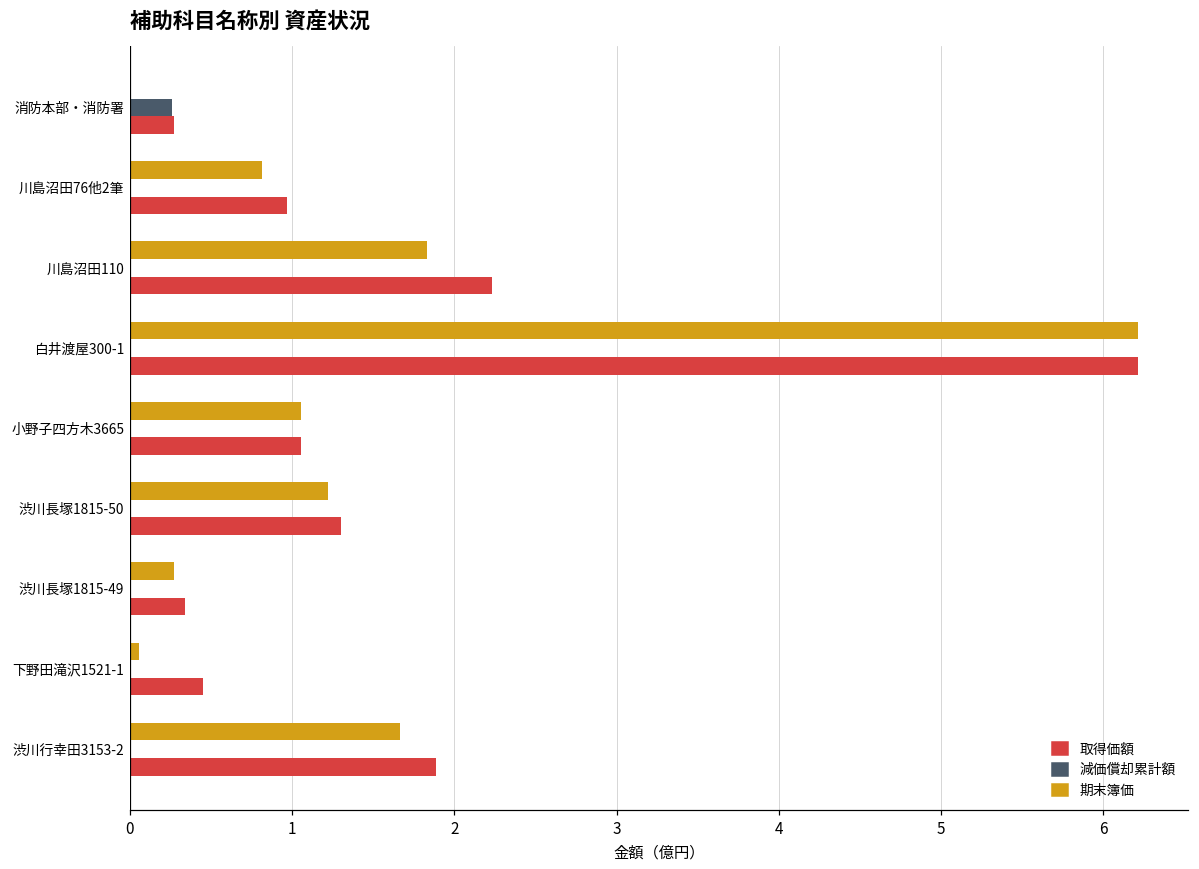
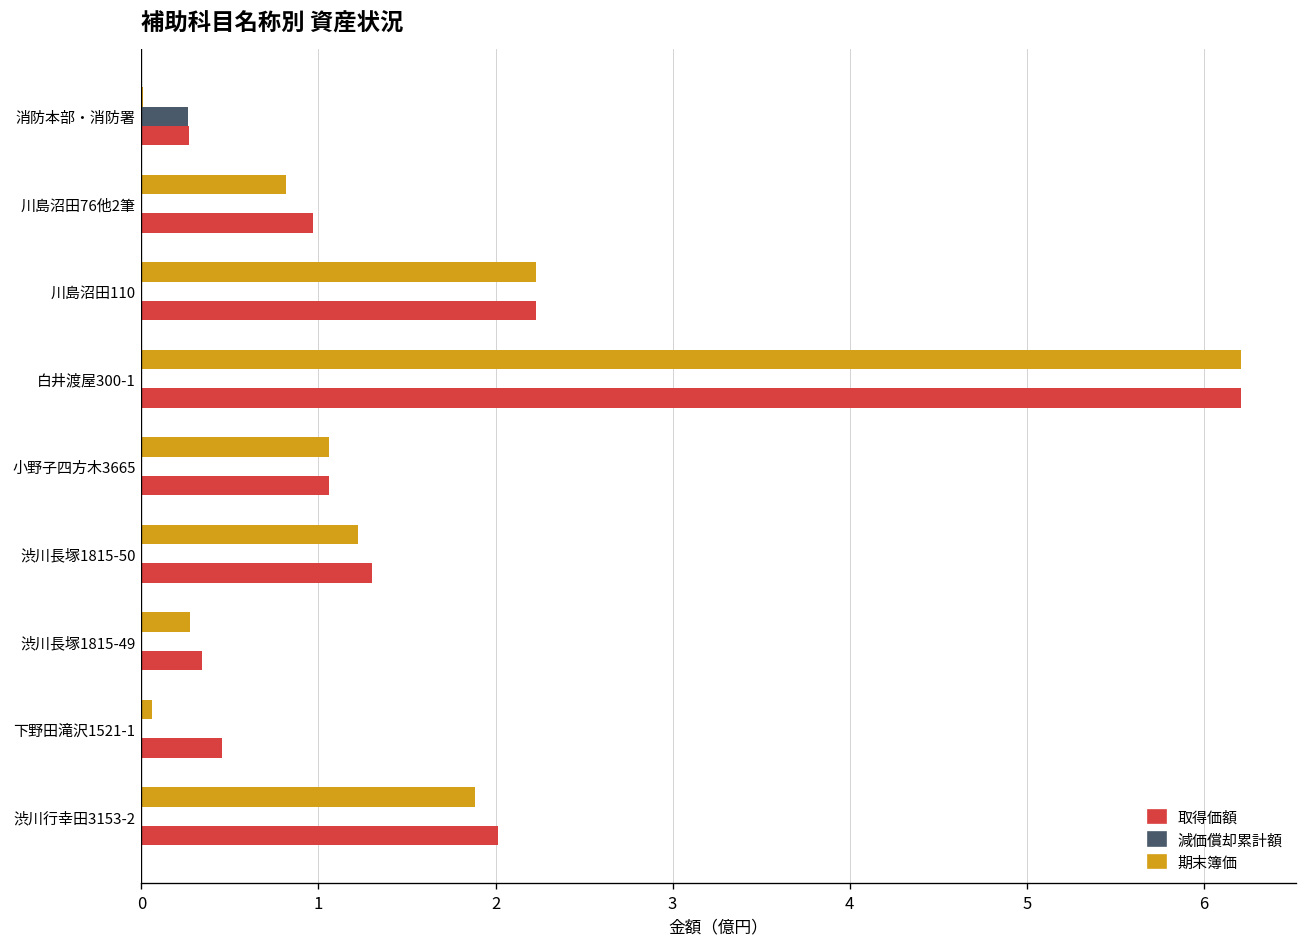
  {
    "取得価額": {
      "消防本部・消防署": 0.27,
      "川島沼田76他2筆": 0.97,
      "川島沼田110": 2.23,
      "白井渡屋300-1": 6.21,
      "小野子四方木3665": 1.06,
      "渋川長塚1815-50": 1.30,
      "渋川長塚1815-49": 0.34,
      "下野田滝沢1521-1": 0.45,
-     "渋川行幸田3153-2": 1.88
+     "渋川行幸田3153-2": 2.01
    },
    "減価償却累計額": {
      "消防本部・消防署": 0.26,
      "川島沼田76他2筆": 0.00,
      "川島沼田110": 0.00,
      "白井渡屋300-1": 0.00,
      "小野子四方木3665": 0.00,
      "渋川長塚1815-50": 0.00,
      "渋川長塚1815-49": 0.00,
      "下野田滝沢1521-1": 0.00,
      "渋川行幸田3153-2": 0.00
    },
    "期末簿価": {
      "川島沼田76他2筆": 0.81,
-     "川島沼田110": 1.83,
+     "川島沼田110": 2.23,
      "白井渡屋300-1": 6.21,
      "小野子四方木3665": 1.06,
      "渋川長塚1815-50": 1.22,
      "渋川長塚1815-49": 0.27,
      "下野田滝沢1521-1": 0.06,
-     "渋川行幸田3153-2": 1.67
+     "渋川行幸田3153-2": 1.88
    }
  }
